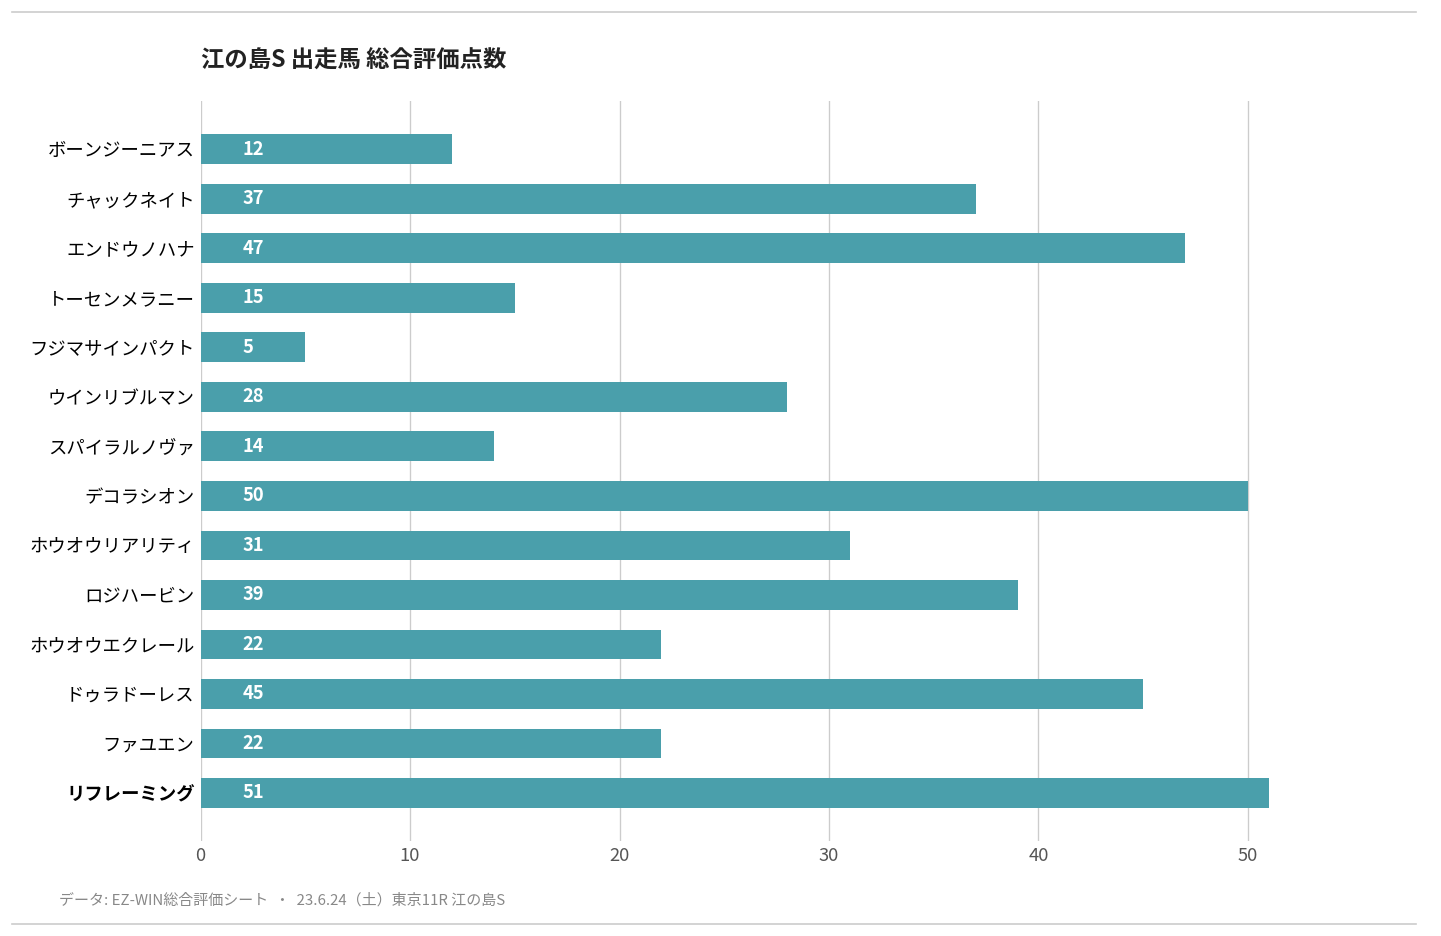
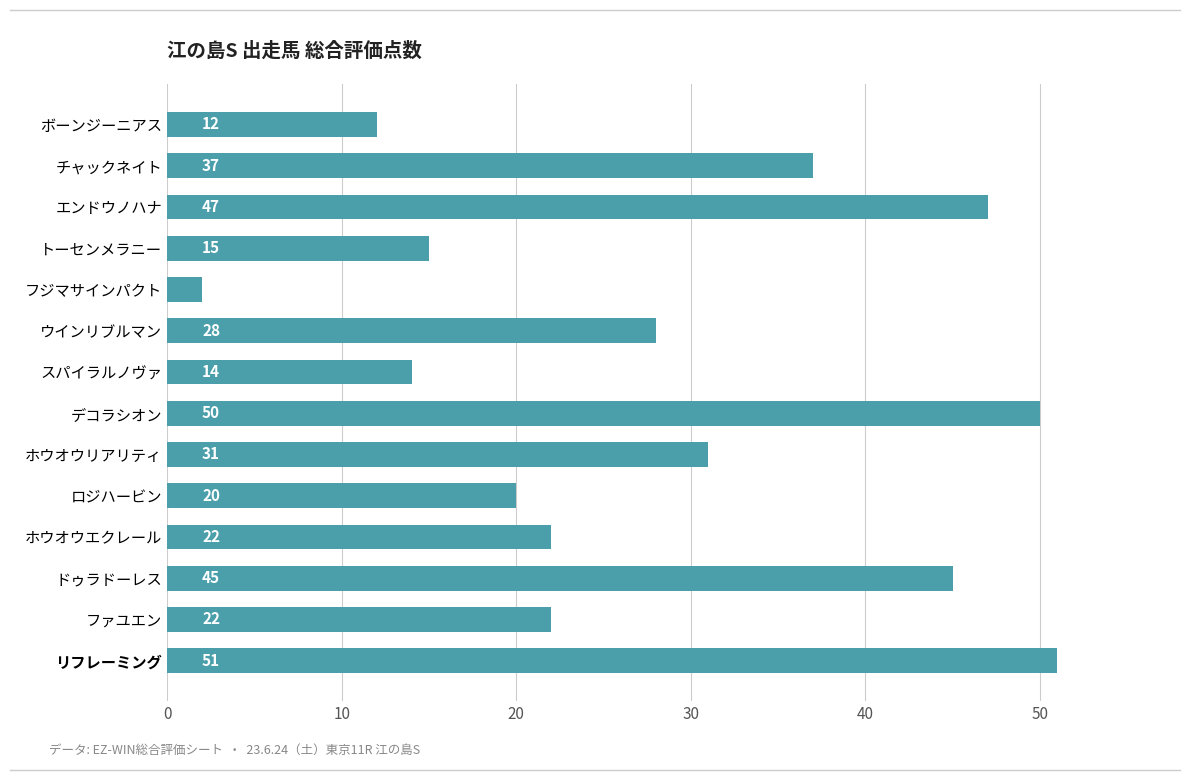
  {
    "ボーンジーニアス": 12,
    "チャックネイト": 37,
    "エンドウノハナ": 47,
    "トーセンメラニー": 15,
-   "フジマサインパクト": 5,
+   "フジマサインパクト": 2,
    "ウインリブルマン": 28,
    "スパイラルノヴァ": 14,
    "デコラシオン": 50,
    "ホウオウリアリティ": 31,
-   "ロジハービン": 39,
+   "ロジハービン": 20,
    "ホウオウエクレール": 22,
    "ドゥラドーレス": 45,
    "ファユエン": 22,
    "リフレーミング": 51
  }
